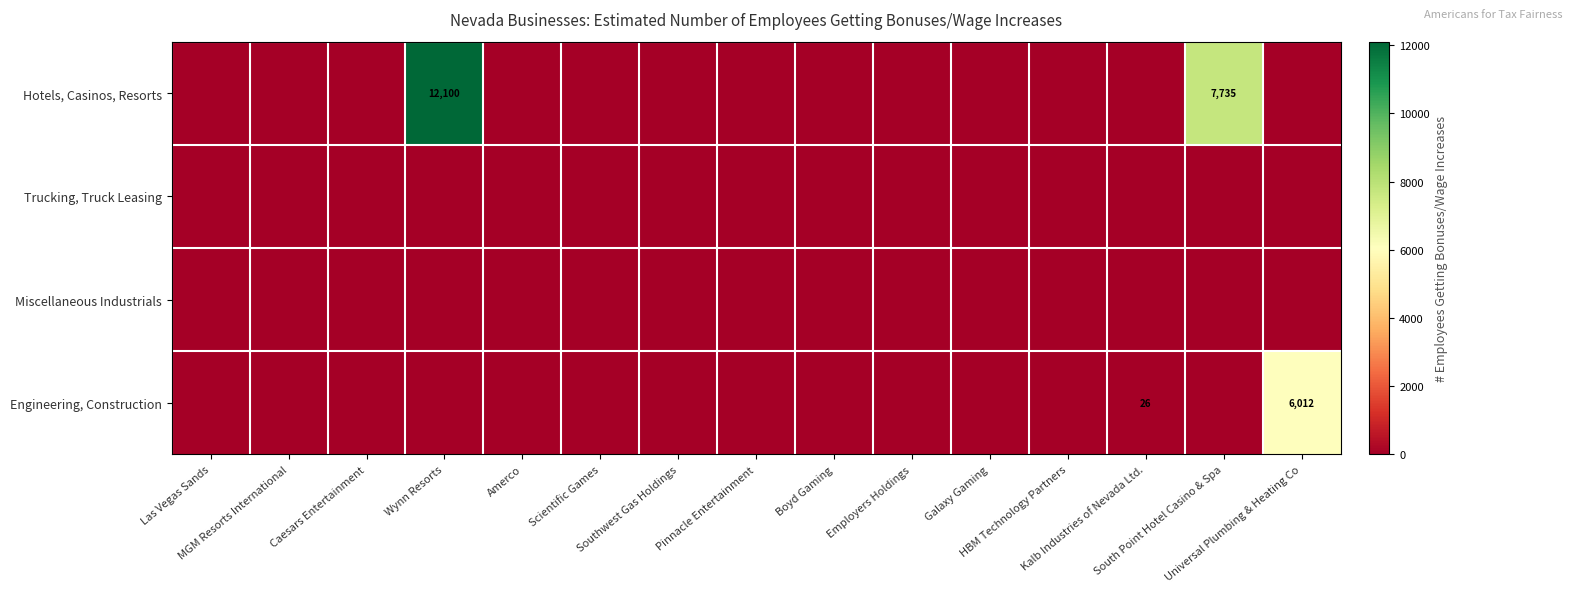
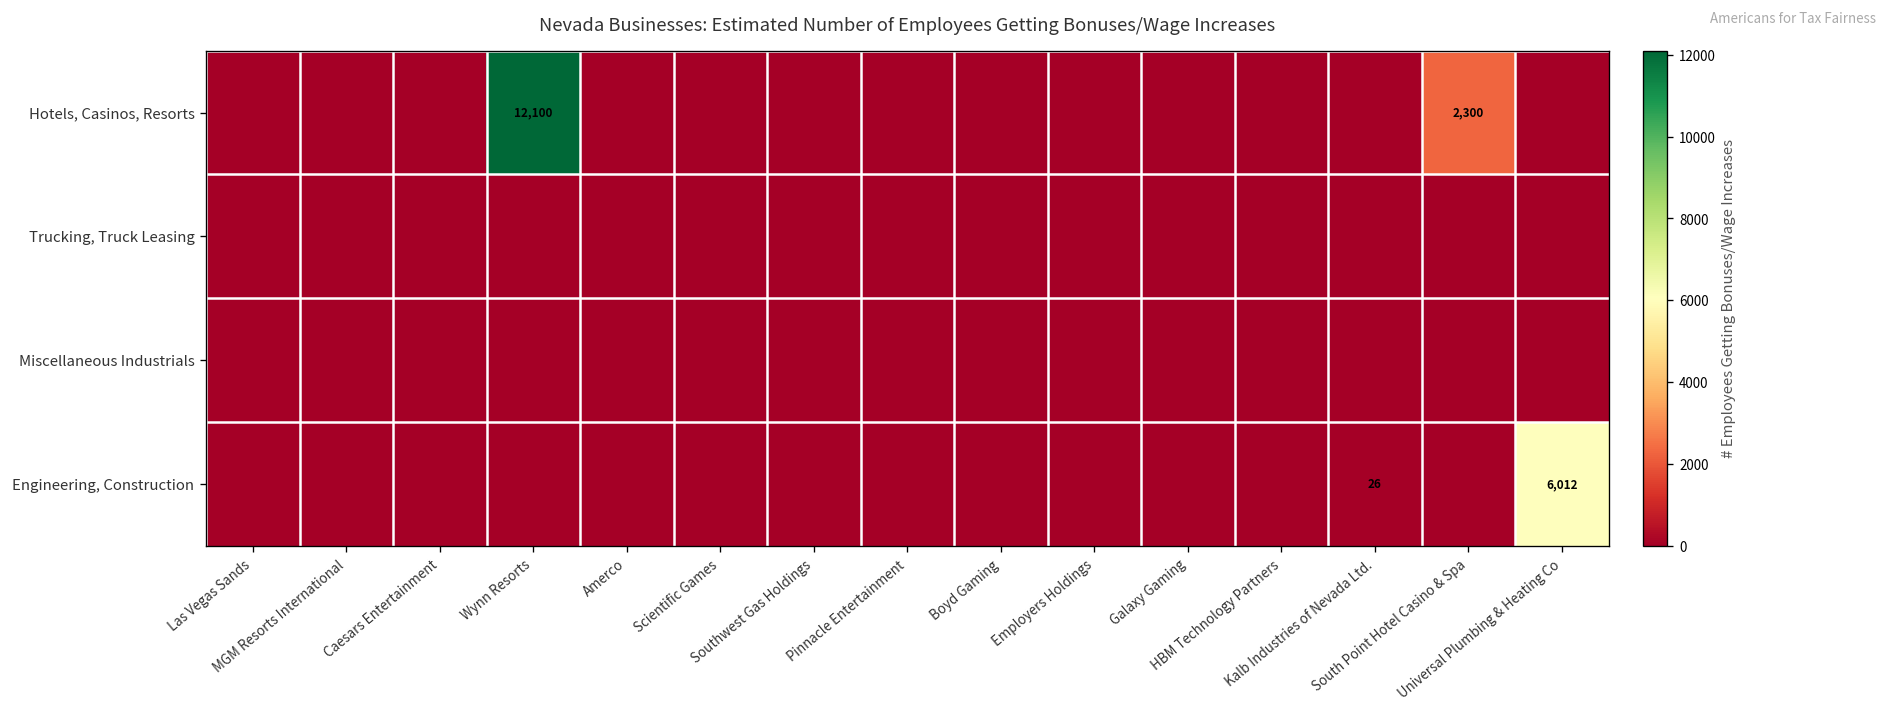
  {
    "Hotels, Casinos, Resorts": {
      "Wynn Resorts": "12,100",
-     "South Point Hotel Casino & Spa": "7,735"
+     "South Point Hotel Casino & Spa": "2,300"
    },
    "Engineering, Construction": {
      "Kalb Industries of Nevada Ltd.": "26",
      "Universal Plumbing & Heating Co": "6,012"
    }
  }
